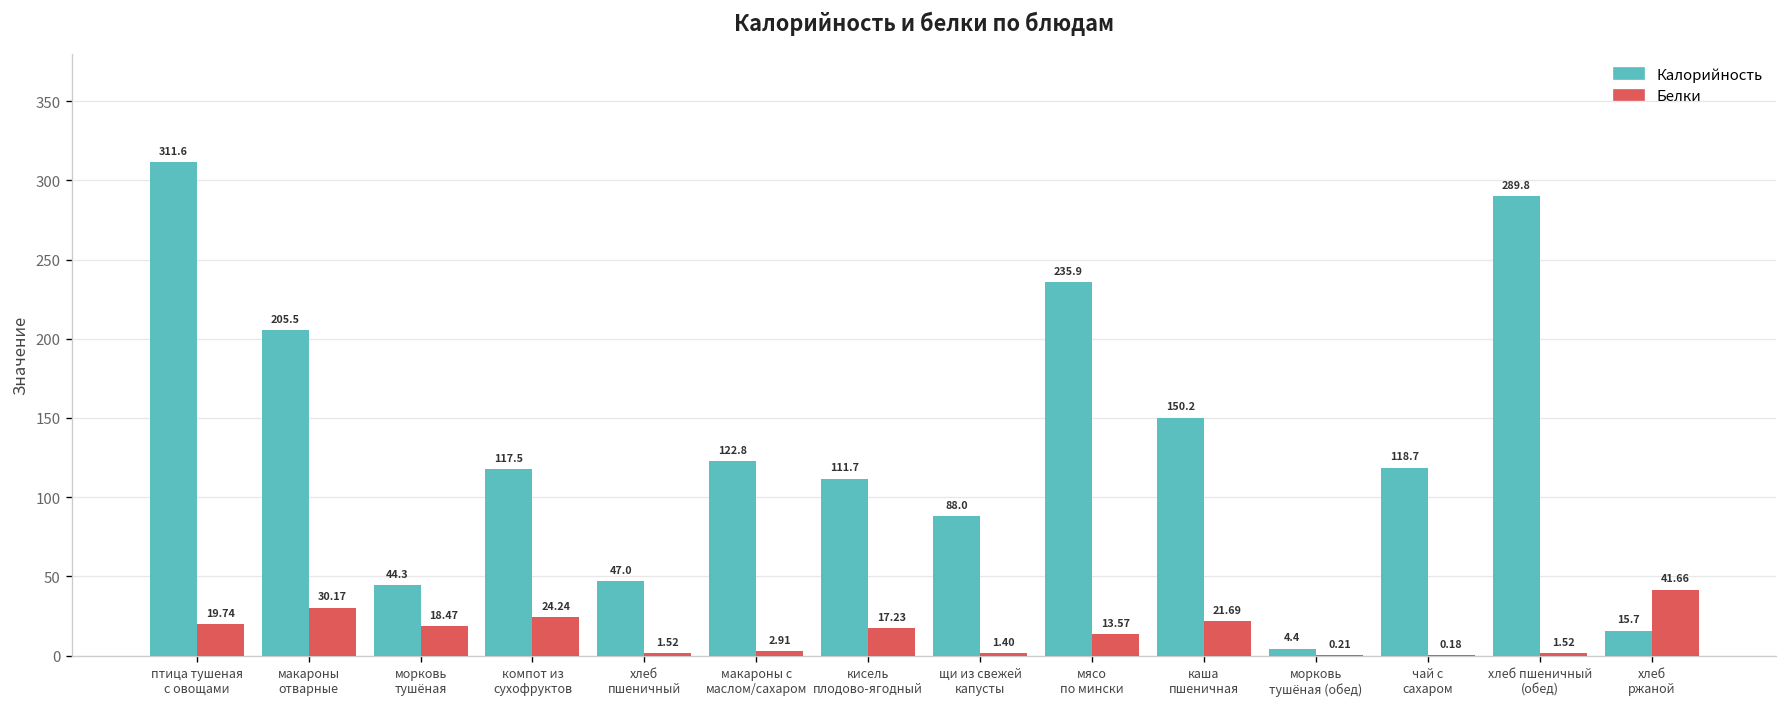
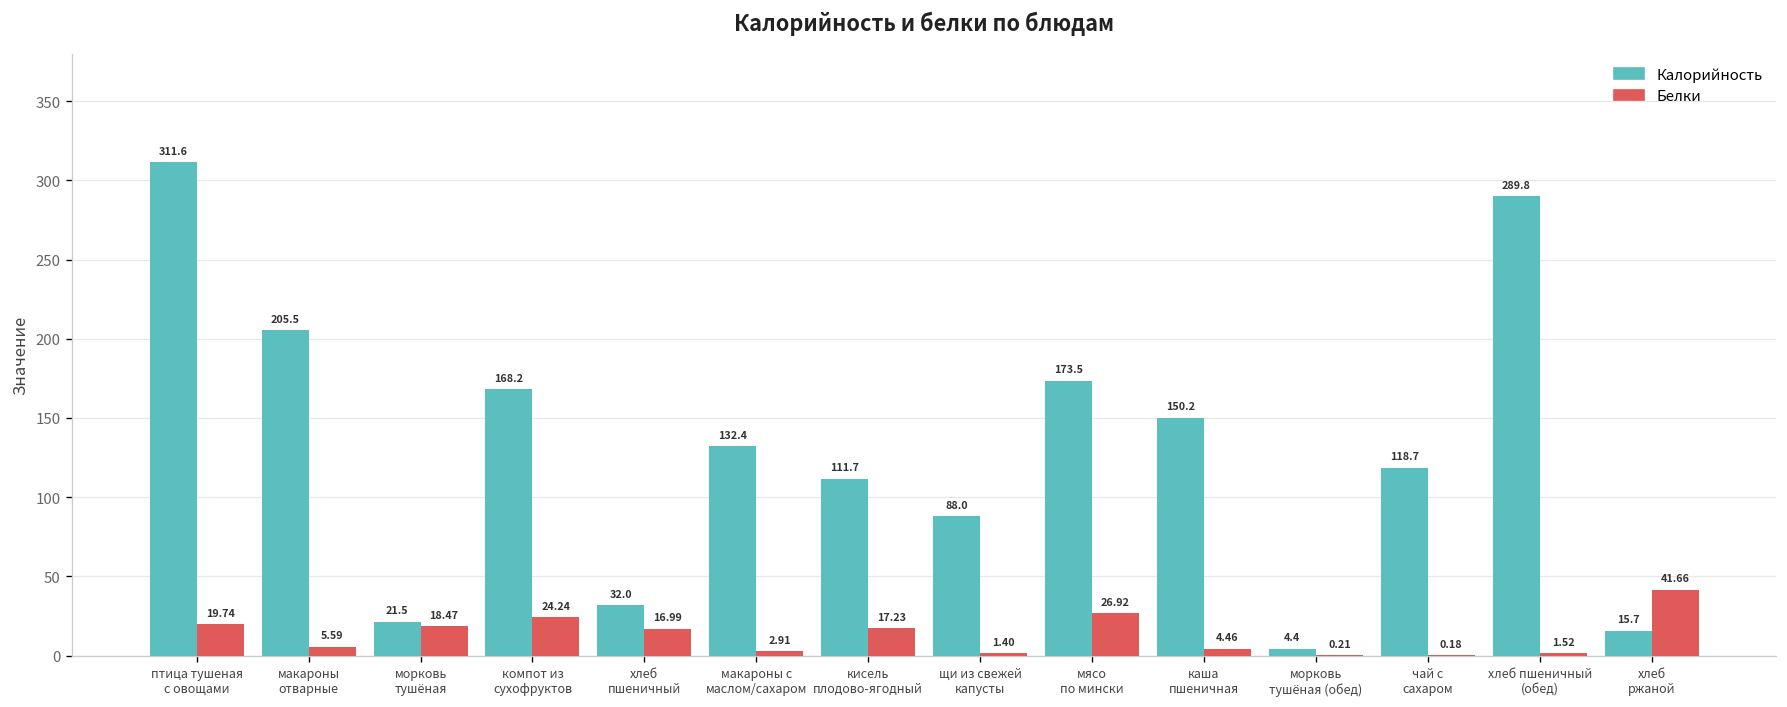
  {
    "Калорийность": {
      "птица тушеная с овощами": 311.6,
      "макароны отварные": 205.5,
-     "морковь тушёная": 44.3,
-     "компот из сухофруктов": 117.5,
-     "хлеб пшеничный": 47.0,
-     "макароны с маслом/сахаром": 122.8,
+     "морковь тушёная": 21.5,
+     "компот из сухофруктов": 168.2,
+     "хлеб пшеничный": 32.0,
+     "макароны с маслом/сахаром": 132.4,
      "кисель плодово-ягодный": 111.7,
      "щи из свежей капусты": 88.0,
-     "мясо по мински": 235.9,
+     "мясо по мински": 173.5,
      "каша пшеничная": 150.2,
      "морковь тушёная (обед)": 4.4,
      "чай с сахаром": 118.7,
      "хлеб пшеничный (обед)": 289.8,
      "хлеб ржаной": 15.7
    },
    "Белки": {
      "птица тушеная с овощами": 19.74,
-     "макароны отварные": 30.17,
+     "макароны отварные": 5.59,
      "морковь тушёная": 18.47,
      "компот из сухофруктов": 24.24,
-     "хлеб пшеничный": 1.52,
+     "хлеб пшеничный": 16.99,
      "макароны с маслом/сахаром": 2.91,
      "кисель плодово-ягодный": 17.23,
      "щи из свежей капусты": 1.40,
-     "мясо по мински": 13.57,
-     "каша пшеничная": 21.69,
+     "мясо по мински": 26.92,
+     "каша пшеничная": 4.46,
      "морковь тушёная (обед)": 0.21,
      "чай с сахаром": 0.18,
      "хлеб пшеничный (обед)": 1.52,
      "хлеб ржаной": 41.66
    }
  }
